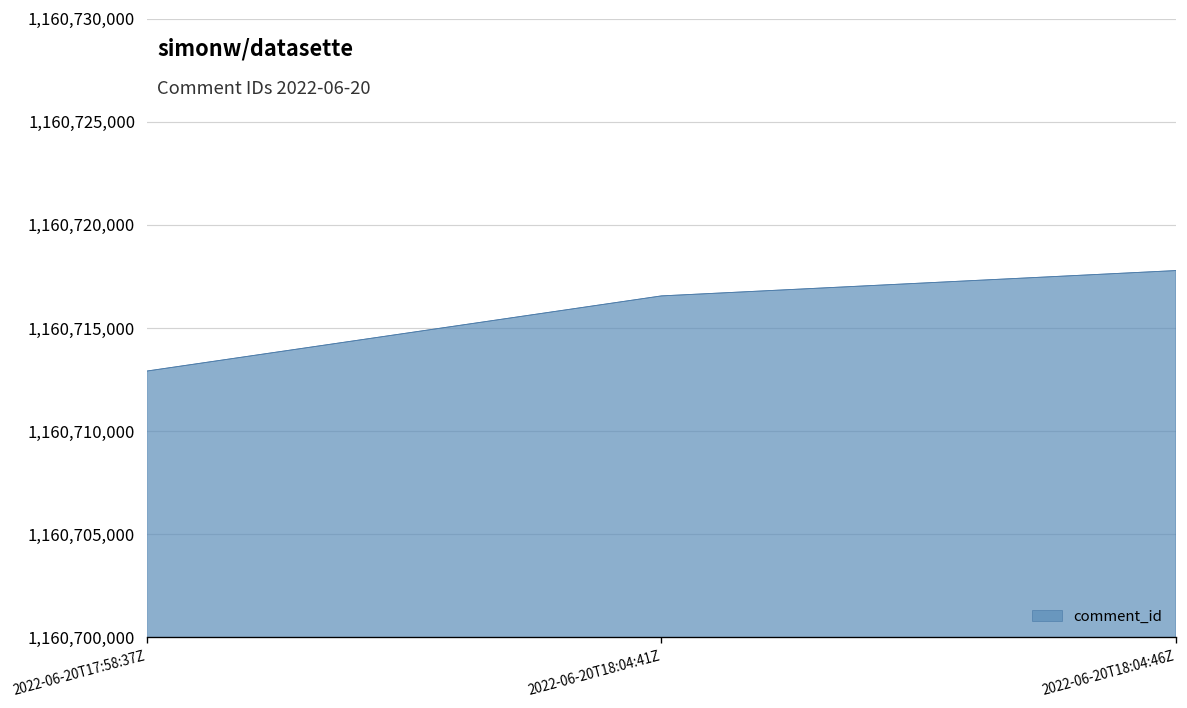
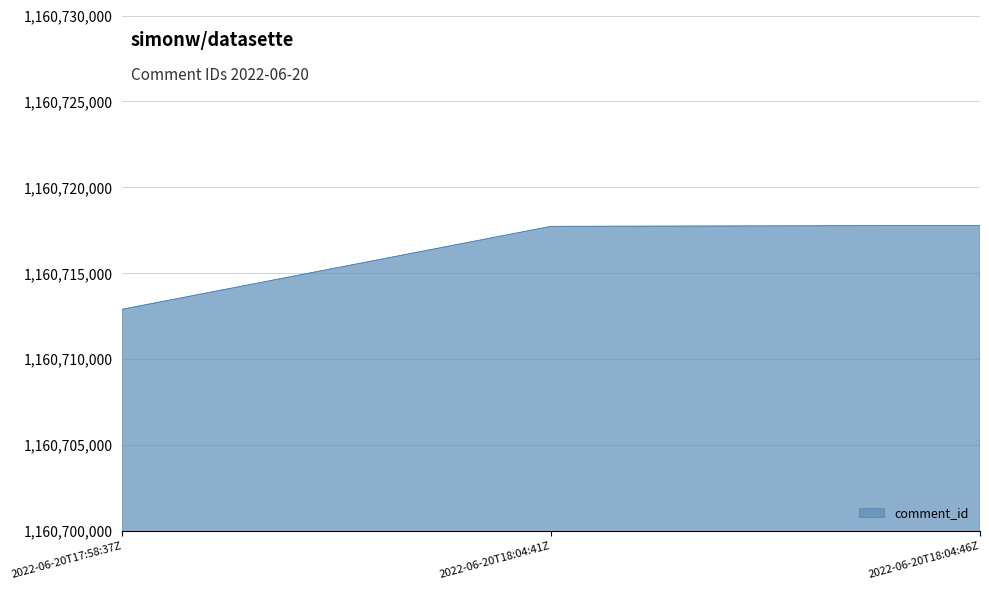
  {
    "2022-06-20T17:58:37Z": "1,160,712,900",
-   "2022-06-20T18:04:41Z": "1,160,716,600",
+   "2022-06-20T18:04:41Z": "1,160,717,700",
    "2022-06-20T18:04:46Z": "1,160,717,800"
  }
